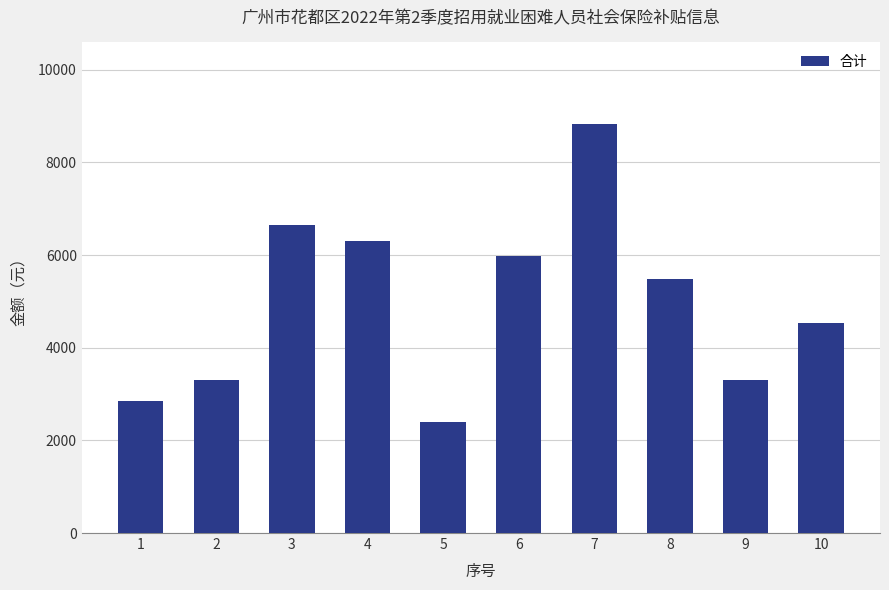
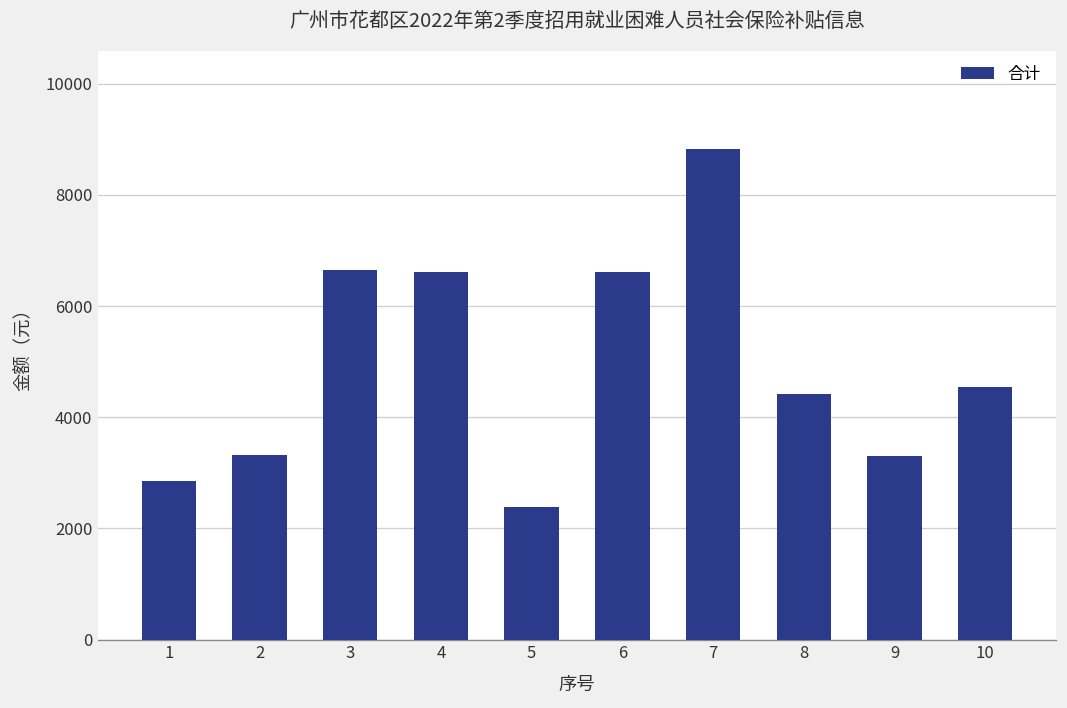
  {
    "1": 2800,
    "2": 3300,
    "3": 6600,
-   "4": 6300,
+   "4": 6600,
    "5": 2400,
-   "6": 6000,
+   "6": 6600,
    "7": 8800,
-   "8": 5500,
+   "8": 4400,
    "9": 3300,
    "10": 4500
  }
